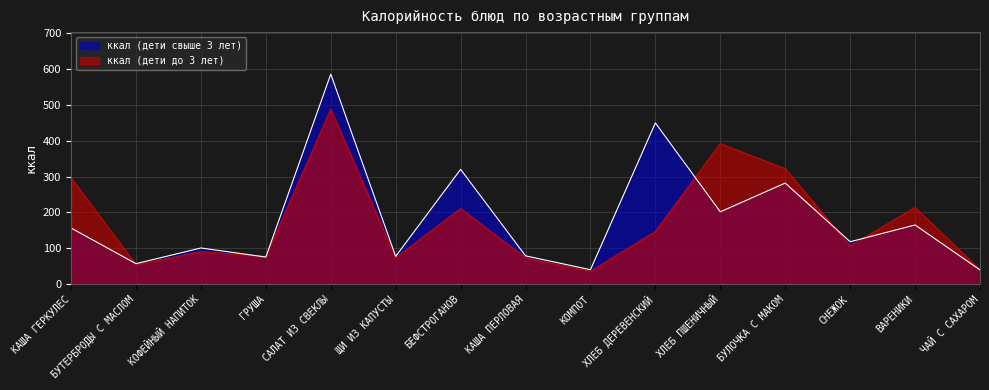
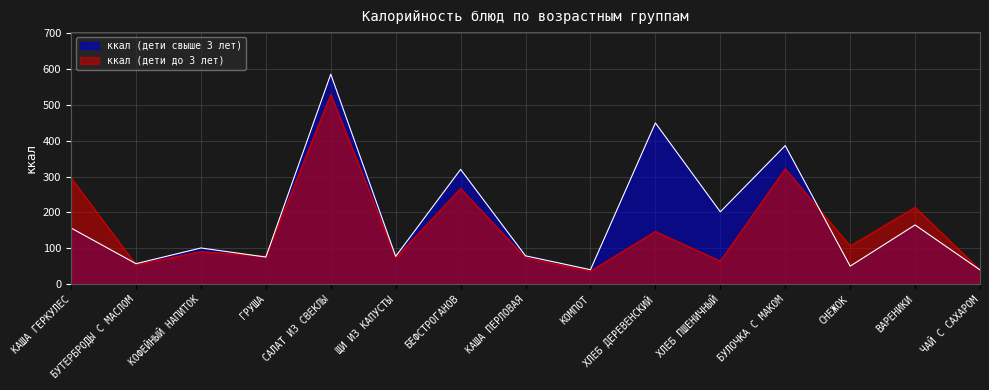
  {
    "ккал (дети свыше 3 лет)": {
      "КАША ГЕРКУЛЕС": 160,
      "КОФЕЙНЫЙ НАПИТОК": 100,
      "САЛАТ ИЗ СВЕКЛЫ": 590,
      "БЕФСТРОГАНОВ": 320,
      "ХЛЕБ ДЕРЕВЕНСКИЙ": 450,
      "ХЛЕБ ПШЕНИЧНЫЙ": 200,
-     "БУЛОЧКА С МАКОМ": 280,
-     "СНЕЖОК": 120,
+     "БУЛОЧКА С МАКОМ": 390,
+     "СНЕЖОК": 50,
      "ВАРЕНИКИ": 170
    },
    "ккал (дети до 3 лет)": {
      "КАША ГЕРКУЛЕС": 300,
      "КОФЕЙНЫЙ НАПИТОК": 90,
-     "САЛАТ ИЗ СВЕКЛЫ": 490,
-     "БЕФСТРОГАНОВ": 210,
+     "САЛАТ ИЗ СВЕКЛЫ": 530,
+     "БЕФСТРОГАНОВ": 270,
      "ХЛЕБ ДЕРЕВЕНСКИЙ": 150,
-     "ХЛЕБ ПШЕНИЧНЫЙ": 390,
+     "ХЛЕБ ПШЕНИЧНЫЙ": 60,
      "БУЛОЧКА С МАКОМ": 320,
      "СНЕЖОК": 110,
      "ВАРЕНИКИ": 210
    }
  }
